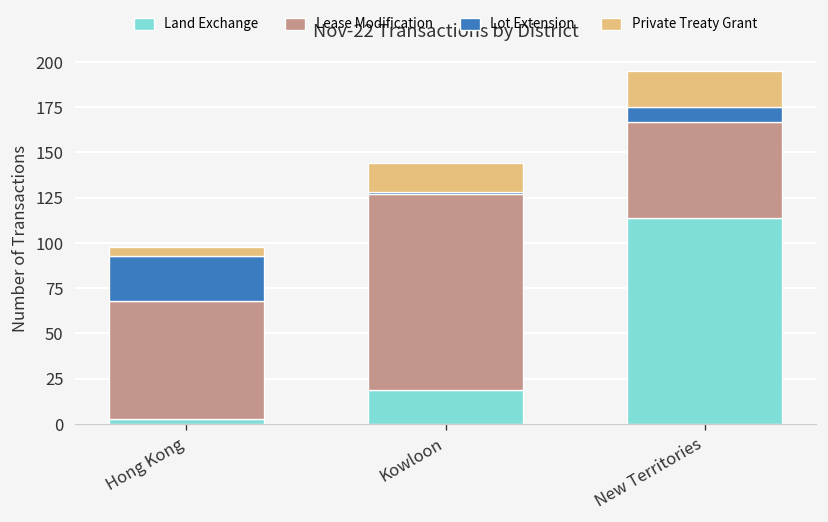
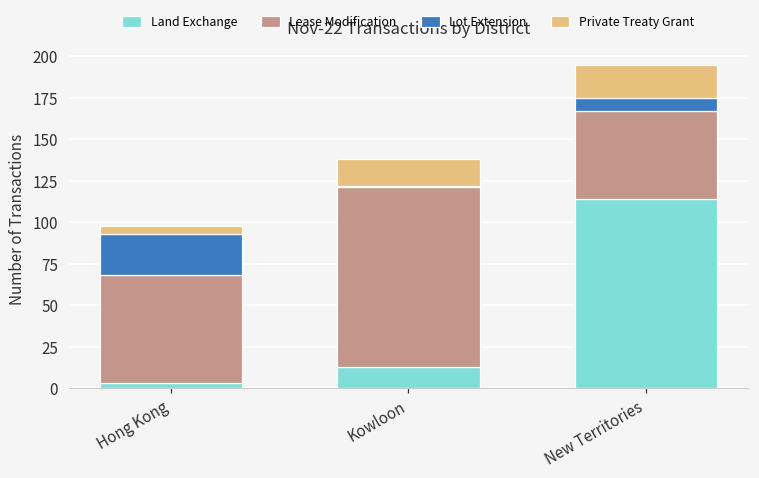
  {
    "Land Exchange": {
      "Hong Kong": 3,
-     "Kowloon": 19,
+     "Kowloon": 13,
      "New Territories": 114
    },
    "Lot Extension": {
      "Hong Kong": 25,
      "New Territories": 8
    }
  }
